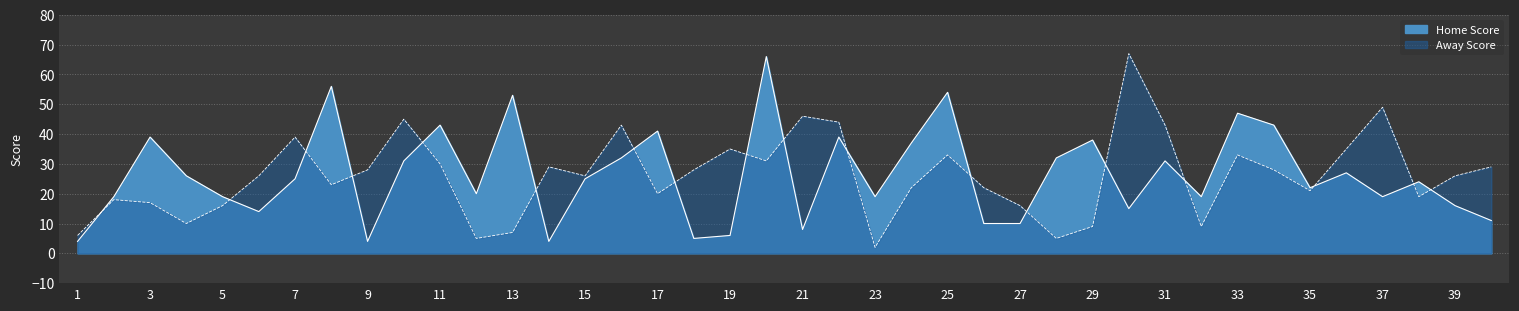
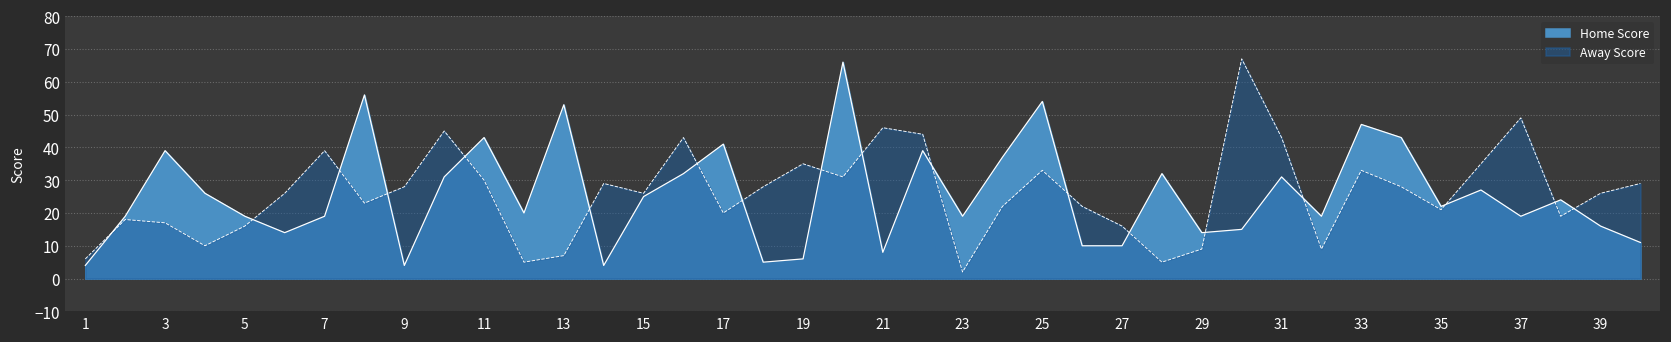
  {
    "Home Score": {
      "1": 4,
      "3": 39,
      "5": 19,
-     "7": 25,
+     "7": 19,
      "9": 4,
      "11": 43,
      "13": 53,
      "15": 25,
      "17": 41,
      "19": 6,
      "21": 8,
      "23": 19,
      "25": 54,
      "27": 10,
-     "29": 38,
+     "29": 14,
      "31": 31,
      "33": 47,
      "35": 22,
      "37": 19,
      "39": 16
    },
    "Away Score": {
      "1": 6,
      "3": 17,
      "5": 16,
      "7": 39,
      "9": 28,
      "11": 30,
      "13": 7,
      "15": 26,
      "17": 20,
      "19": 35,
      "21": 46,
      "23": 2,
      "25": 33,
      "27": 16,
      "29": 9,
      "31": 43,
      "33": 33,
      "35": 21,
      "37": 49,
      "39": 26
    }
  }
